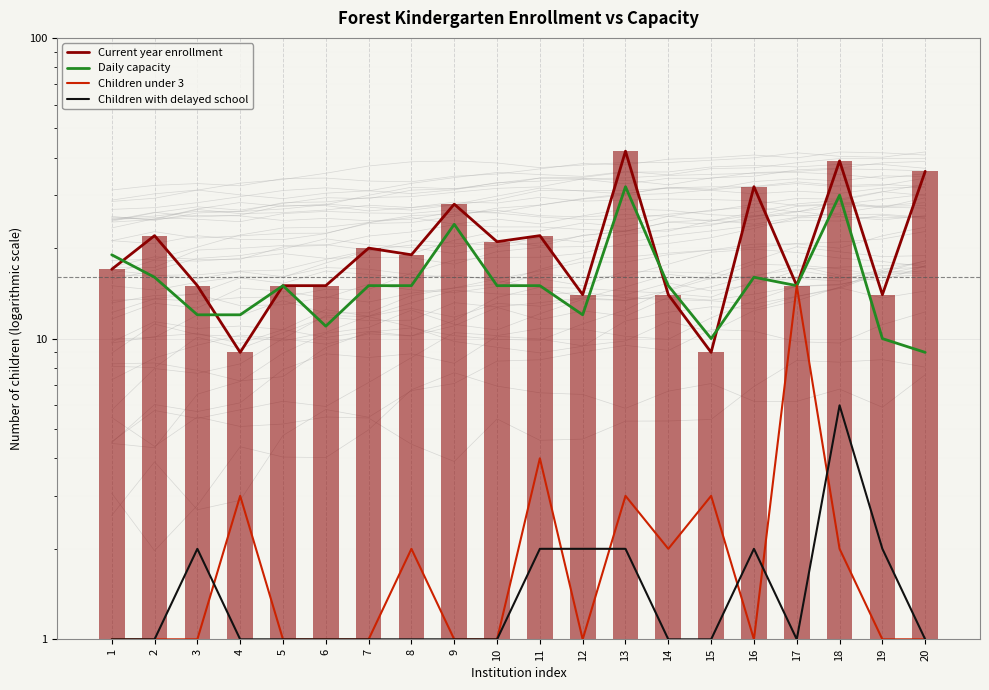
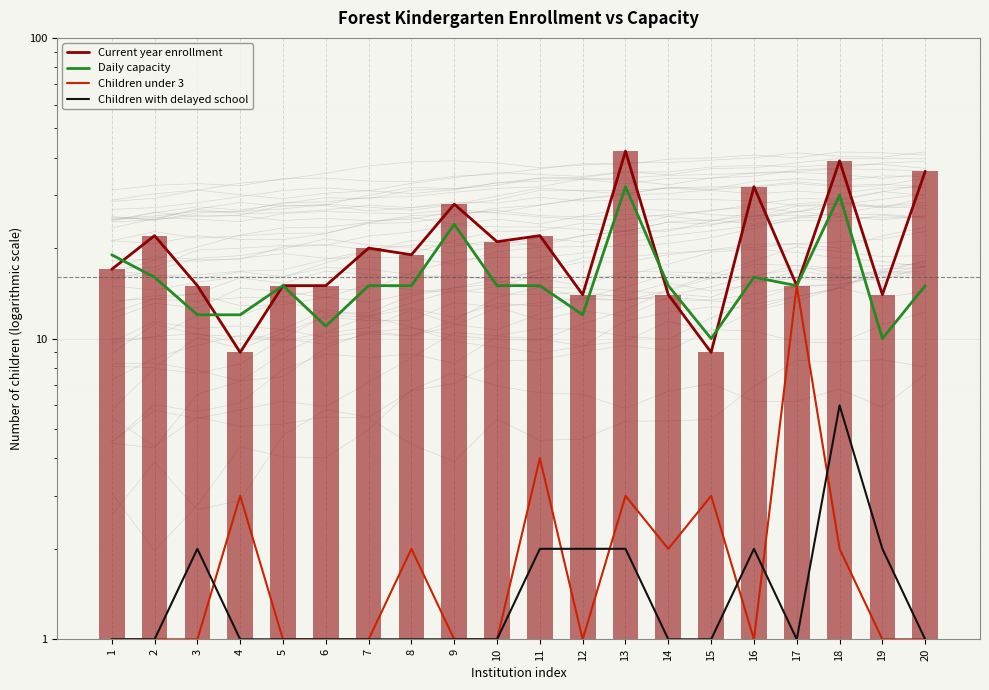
  {
    "Daily capacity": {
      "1": 19,
      "6": 11,
      "8": 15,
      "12": 12,
      "13": 32,
      "14": 15,
      "15": 10,
      "19": 10,
-     "20": 9
+     "20": 15
    },
    "Children under 3": {
      "3": 1,
      "4": 3,
      "8": 2,
      "11": 4,
      "12": 1,
      "13": 3,
      "14": 2,
      "15": 3,
      "16": 1,
      "18": 2,
      "19": 1
    },
    "Children with delayed school": {
      "3": 2,
      "4": 1,
      "8": 1,
      "11": 2,
      "12": 2,
      "13": 2,
      "14": 1,
      "15": 1,
      "16": 2,
      "17": 1,
      "18": 6,
      "19": 2
    }
  }
